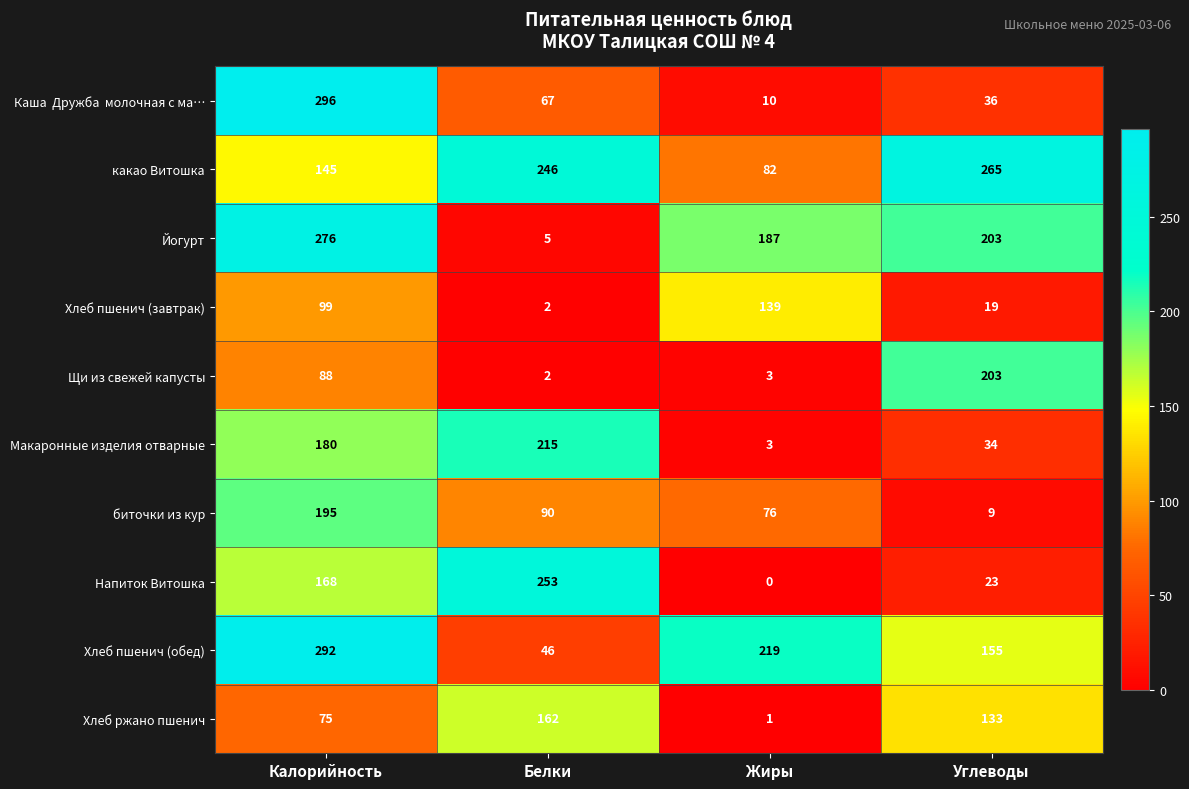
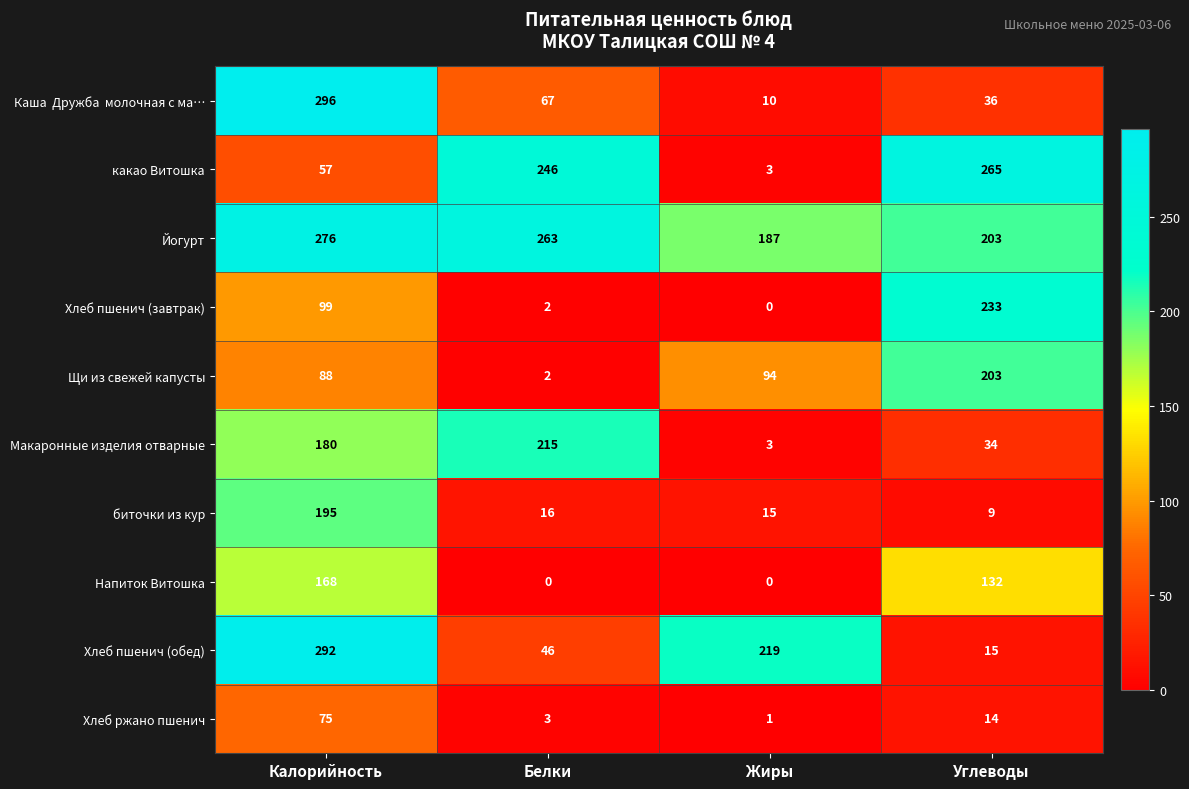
  {
    "Каша Дружба молочная с ма…": {
      "Калорийность": 296,
      "Белки": 67,
      "Жиры": 10,
      "Углеводы": 36
    },
    "какао Витошка": {
-     "Калорийность": 145,
+     "Калорийность": 57,
      "Белки": 246,
-     "Жиры": 82,
+     "Жиры": 3,
      "Углеводы": 265
    },
    "Йогурт": {
      "Калорийность": 276,
-     "Белки": 5,
+     "Белки": 263,
      "Жиры": 187,
      "Углеводы": 203
    },
    "Хлеб пшенич (завтрак)": {
      "Калорийность": 99,
      "Белки": 2,
-     "Жиры": 139,
-     "Углеводы": 19
+     "Жиры": 0,
+     "Углеводы": 233
    },
    "Щи из свежей капусты": {
      "Калорийность": 88,
      "Белки": 2,
-     "Жиры": 3,
+     "Жиры": 94,
      "Углеводы": 203
    },
    "Макаронные изделия отварные": {
      "Калорийность": 180,
      "Белки": 215,
      "Жиры": 3,
      "Углеводы": 34
    },
    "биточки из кур": {
      "Калорийность": 195,
-     "Белки": 90,
-     "Жиры": 76,
+     "Белки": 16,
+     "Жиры": 15,
      "Углеводы": 9
    },
    "Напиток Витошка": {
      "Калорийность": 168,
-     "Белки": 253,
+     "Белки": 0,
      "Жиры": 0,
-     "Углеводы": 23
+     "Углеводы": 132
    },
    "Хлеб пшенич (обед)": {
      "Калорийность": 292,
      "Белки": 46,
      "Жиры": 219,
-     "Углеводы": 155
+     "Углеводы": 15
    },
    "Хлеб ржано пшенич": {
      "Калорийность": 75,
-     "Белки": 162,
+     "Белки": 3,
      "Жиры": 1,
-     "Углеводы": 133
+     "Углеводы": 14
    }
  }
